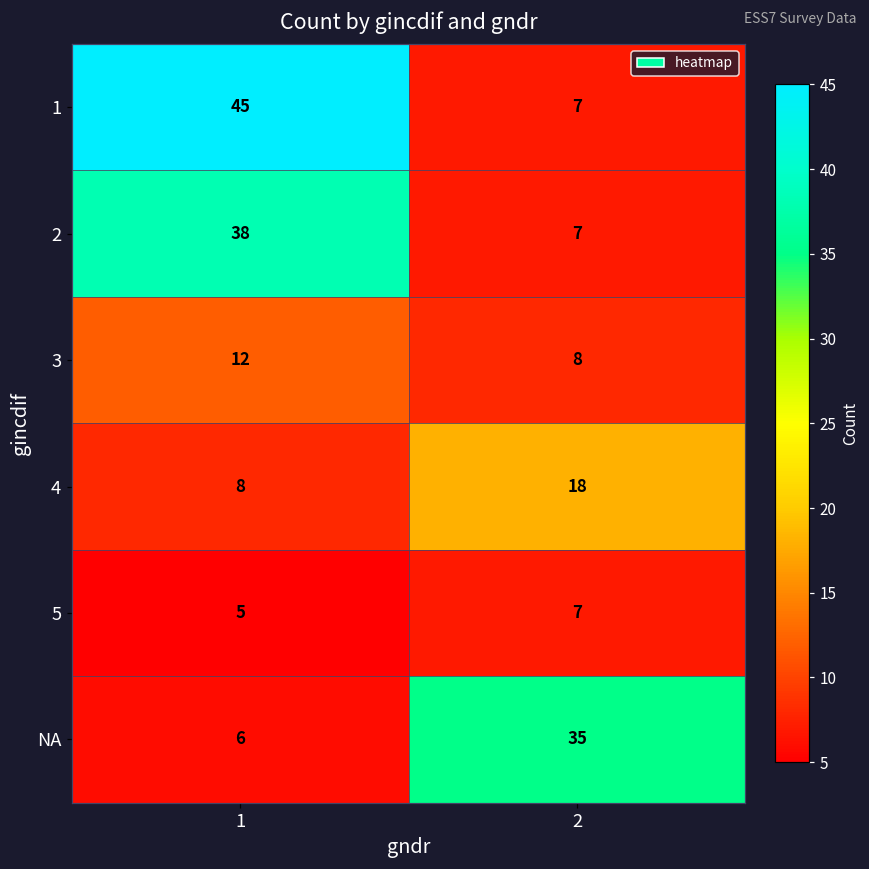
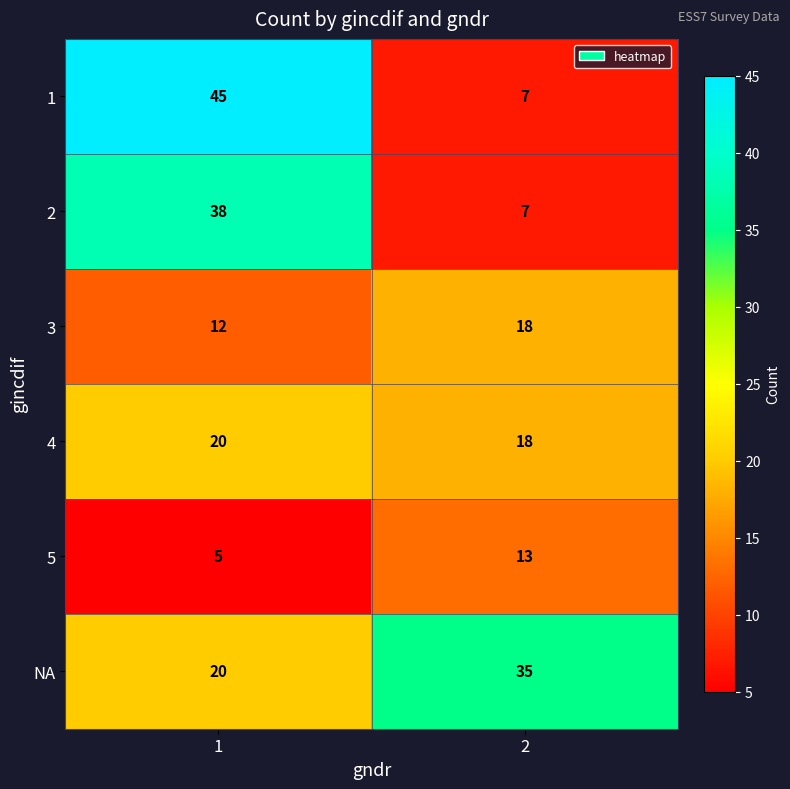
  {
    "1": {
      "1": 45,
      "2": 7
    },
    "2": {
      "1": 38,
      "2": 7
    },
    "3": {
      "1": 12,
-     "2": 8
+     "2": 18
    },
    "4": {
-     "1": 8,
+     "1": 20,
      "2": 18
    },
    "5": {
      "1": 5,
-     "2": 7
+     "2": 13
    },
    "NA": {
-     "1": 6,
+     "1": 20,
      "2": 35
    }
  }
